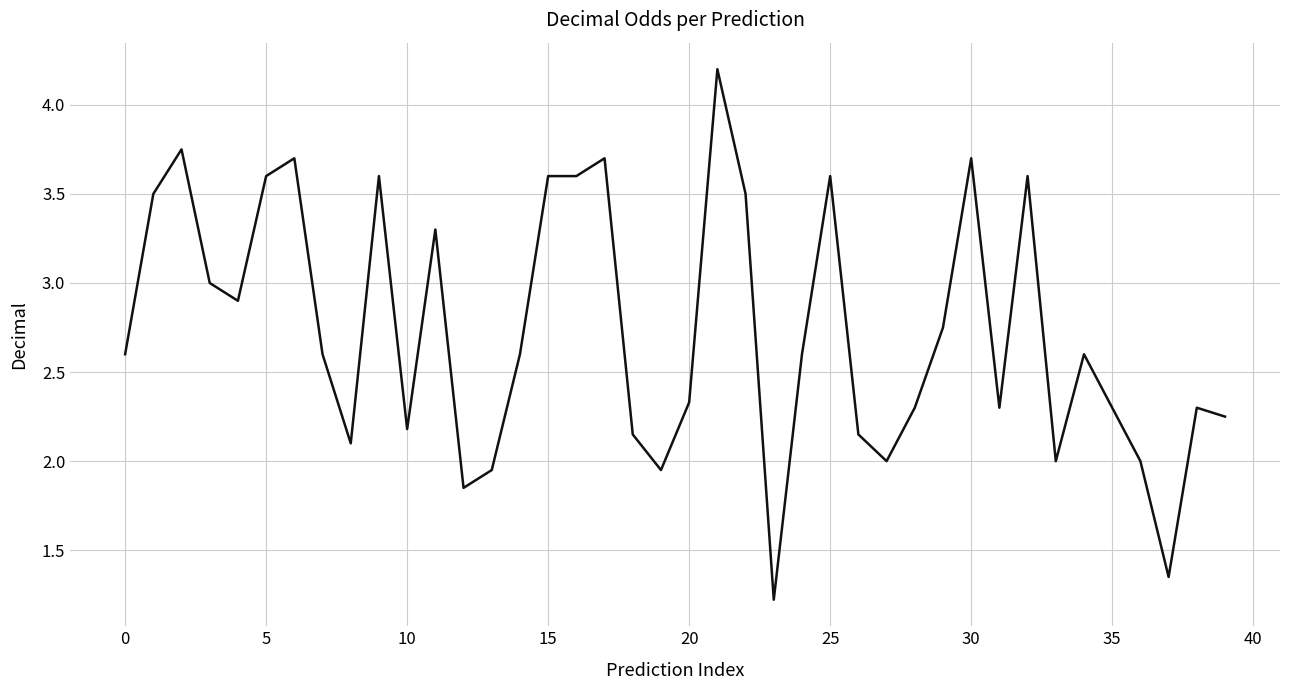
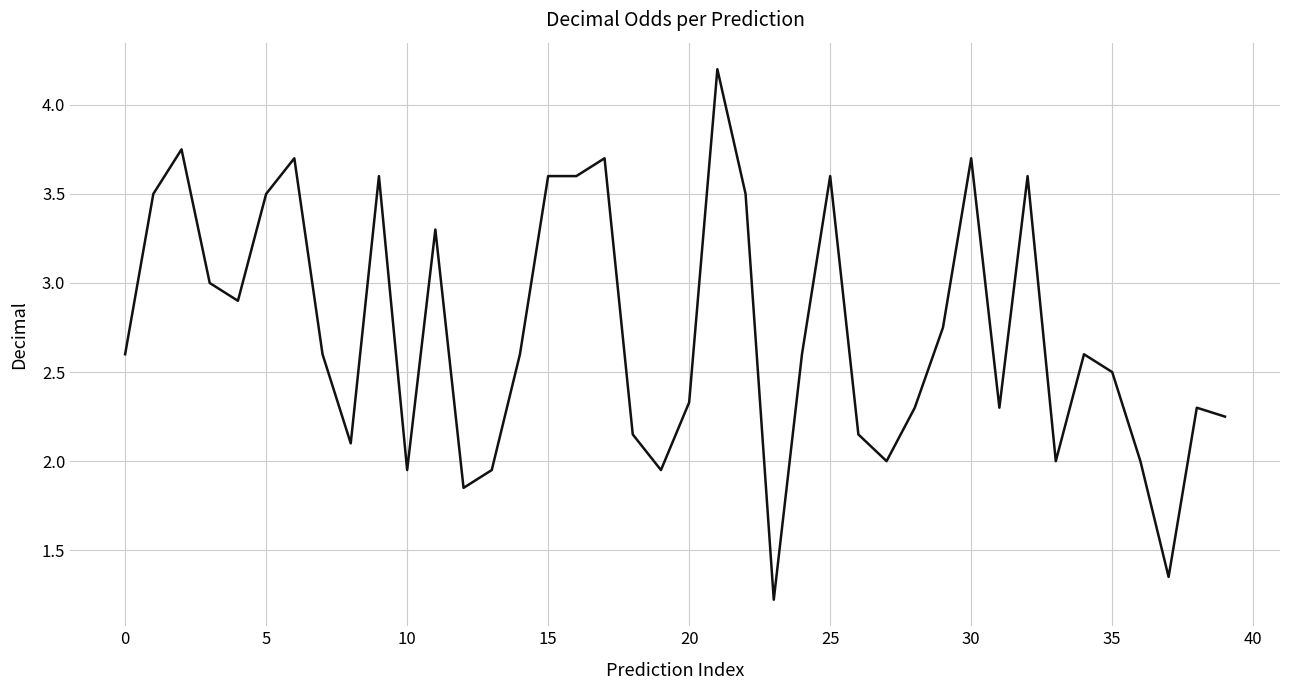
  {
    "0": 2.60,
-   "5": 3.6,
-   "10": 2.18,
+   "5": 3.5,
+   "10": 1.95,
    "15": 3.60,
    "20": 2.33,
    "25": 3.60,
    "30": 3.70,
-   "35": 2.3
+   "35": 2.5
  }
